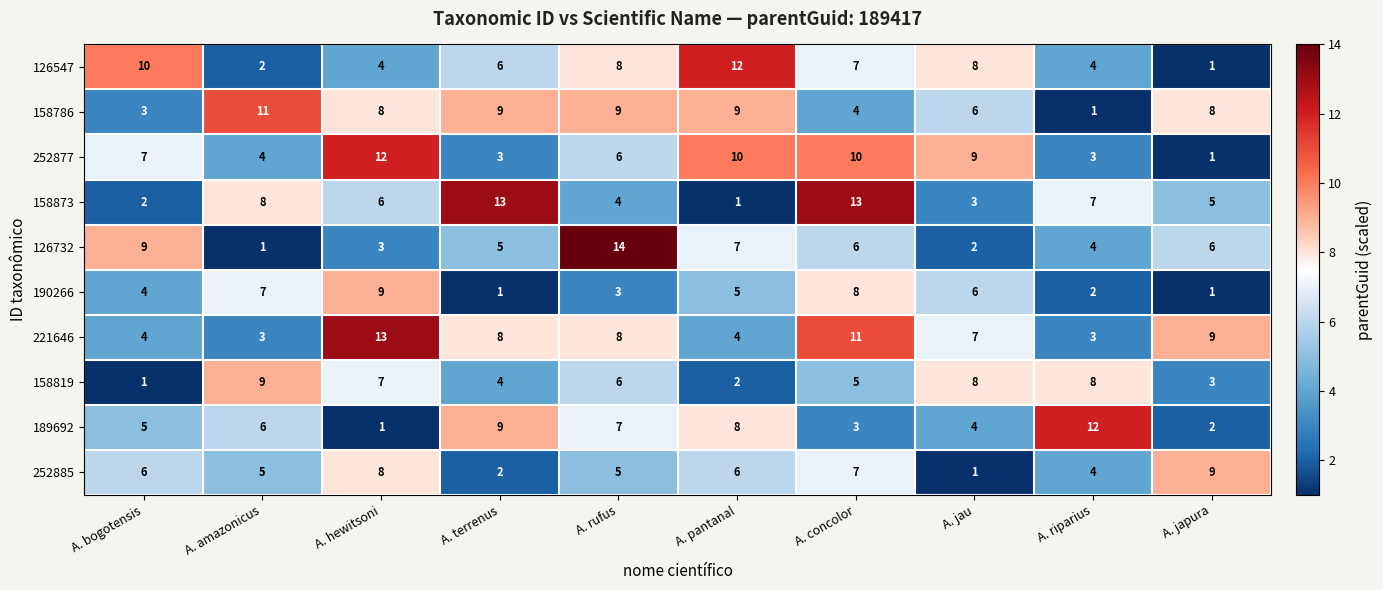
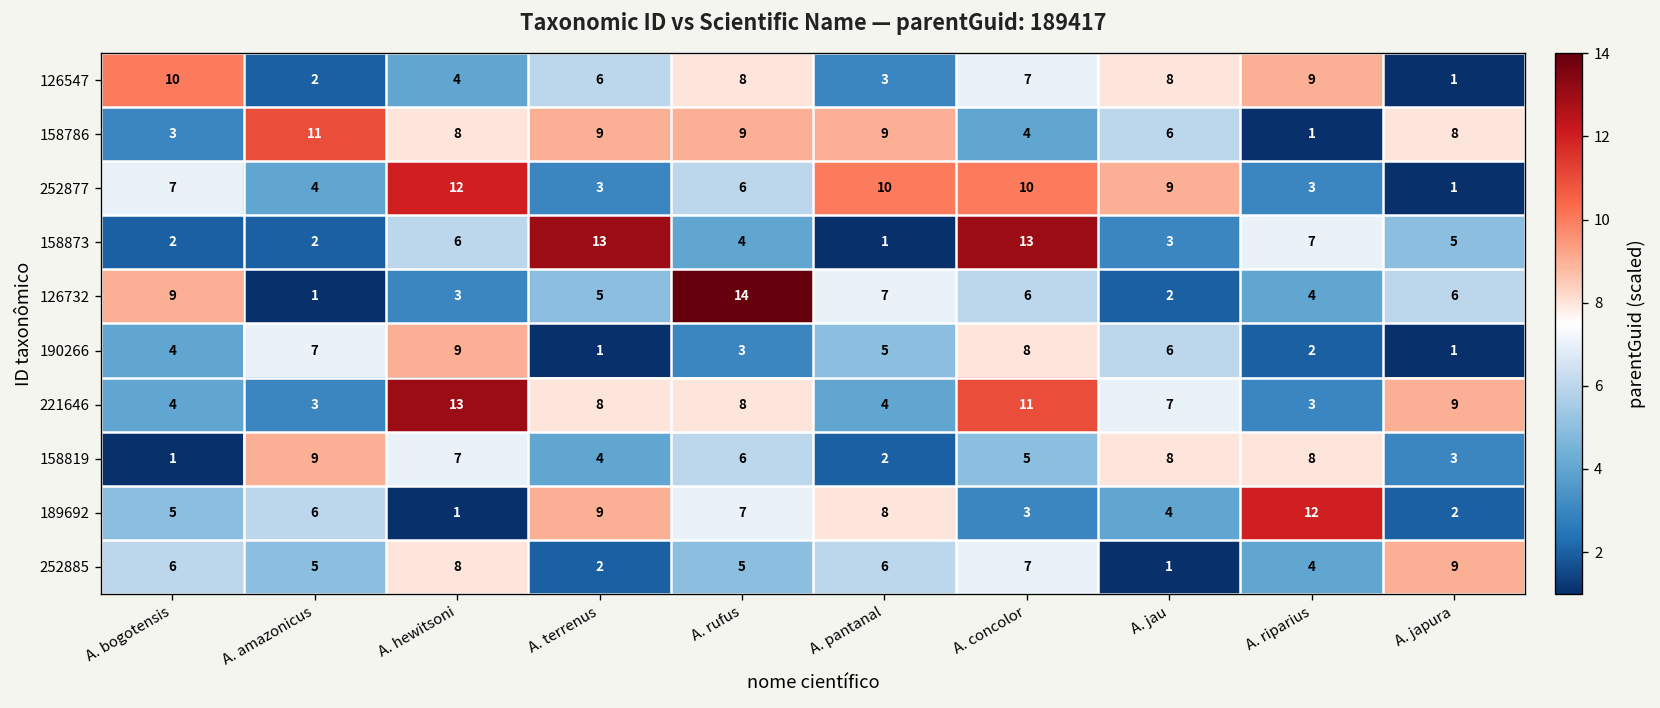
  {
    "126547": {
      "A. bogotensis": 10,
      "A. amazonicus": 2,
      "A. hewitsoni": 4,
      "A. terrenus": 6,
      "A. rufus": 8,
-     "A. pantanal": 12,
+     "A. pantanal": 3,
      "A. concolor": 7,
      "A. jau": 8,
-     "A. riparius": 4,
+     "A. riparius": 9,
      "A. japura": 1
    },
    "158786": {
      "A. bogotensis": 3,
      "A. amazonicus": 11,
      "A. hewitsoni": 8,
      "A. terrenus": 9,
      "A. rufus": 9,
      "A. pantanal": 9,
      "A. concolor": 4,
      "A. jau": 6,
      "A. riparius": 1,
      "A. japura": 8
    },
    "252877": {
      "A. bogotensis": 7,
      "A. amazonicus": 4,
      "A. hewitsoni": 12,
      "A. terrenus": 3,
      "A. rufus": 6,
      "A. pantanal": 10,
      "A. concolor": 10,
      "A. jau": 9,
      "A. riparius": 3,
      "A. japura": 1
    },
    "158873": {
      "A. bogotensis": 2,
-     "A. amazonicus": 8,
+     "A. amazonicus": 2,
      "A. hewitsoni": 6,
      "A. terrenus": 13,
      "A. rufus": 4,
      "A. pantanal": 1,
      "A. concolor": 13,
      "A. jau": 3,
      "A. riparius": 7,
      "A. japura": 5
    },
    "126732": {
      "A. bogotensis": 9,
      "A. amazonicus": 1,
      "A. hewitsoni": 3,
      "A. terrenus": 5,
      "A. rufus": 14,
      "A. pantanal": 7,
      "A. concolor": 6,
      "A. jau": 2,
      "A. riparius": 4,
      "A. japura": 6
    },
    "190266": {
      "A. bogotensis": 4,
      "A. amazonicus": 7,
      "A. hewitsoni": 9,
      "A. terrenus": 1,
      "A. rufus": 3,
      "A. pantanal": 5,
      "A. concolor": 8,
      "A. jau": 6,
      "A. riparius": 2,
      "A. japura": 1
    },
    "221646": {
      "A. bogotensis": 4,
      "A. amazonicus": 3,
      "A. hewitsoni": 13,
      "A. terrenus": 8,
      "A. rufus": 8,
      "A. pantanal": 4,
      "A. concolor": 11,
      "A. jau": 7,
      "A. riparius": 3,
      "A. japura": 9
    },
    "158819": {
      "A. bogotensis": 1,
      "A. amazonicus": 9,
      "A. hewitsoni": 7,
      "A. terrenus": 4,
      "A. rufus": 6,
      "A. pantanal": 2,
      "A. concolor": 5,
      "A. jau": 8,
      "A. riparius": 8,
      "A. japura": 3
    },
    "189692": {
      "A. bogotensis": 5,
      "A. amazonicus": 6,
      "A. hewitsoni": 1,
      "A. terrenus": 9,
      "A. rufus": 7,
      "A. pantanal": 8,
      "A. concolor": 3,
      "A. jau": 4,
      "A. riparius": 12,
      "A. japura": 2
    },
    "252885": {
      "A. bogotensis": 6,
      "A. amazonicus": 5,
      "A. hewitsoni": 8,
      "A. terrenus": 2,
      "A. rufus": 5,
      "A. pantanal": 6,
      "A. concolor": 7,
      "A. jau": 1,
      "A. riparius": 4,
      "A. japura": 9
    }
  }
